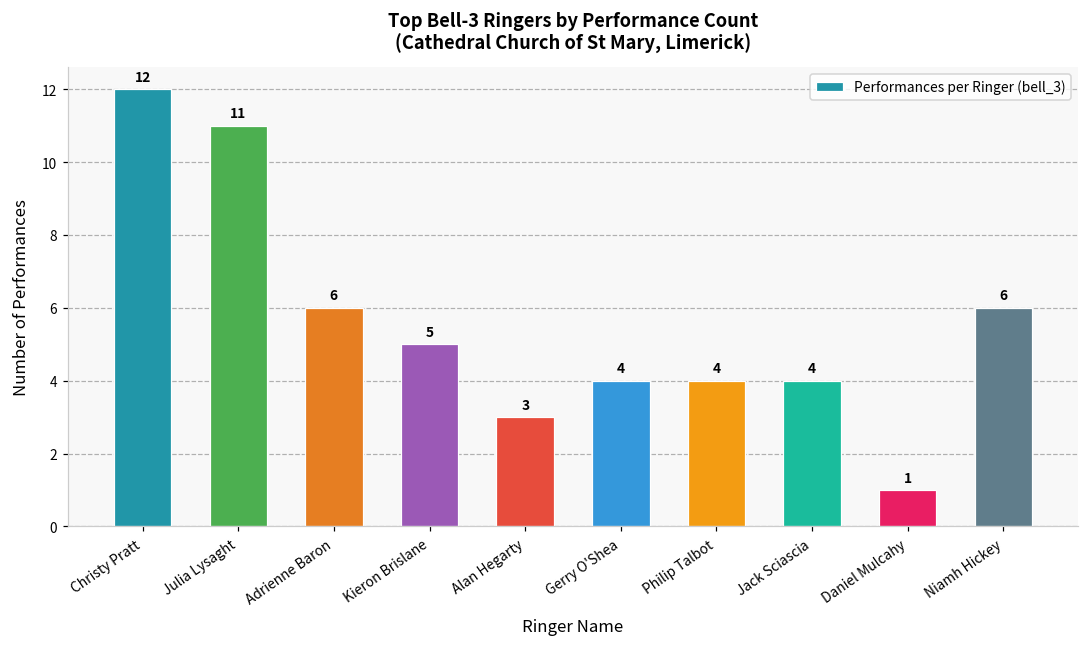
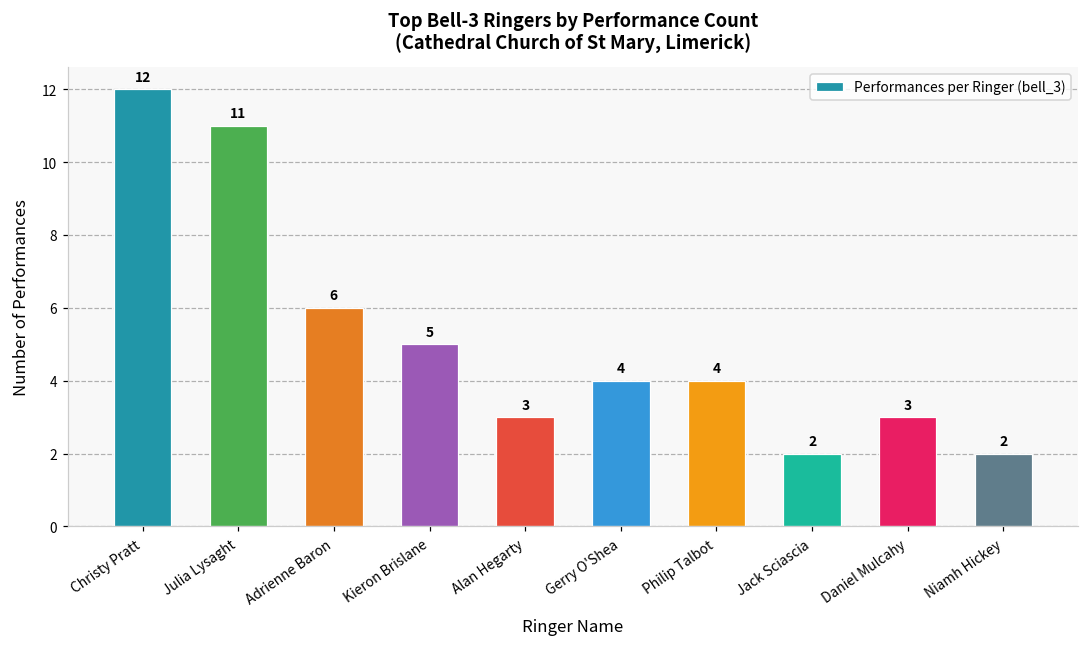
  {
    "Christy Pratt": 12,
    "Julia Lysaght": 11,
    "Adrienne Baron": 6,
    "Kieron Brislane": 5,
    "Alan Hegarty": 3,
    "Gerry O'Shea": 4,
    "Philip Talbot": 4,
-   "Jack Sciascia": 4,
-   "Daniel Mulcahy": 1,
-   "Niamh Hickey": 6
+   "Jack Sciascia": 2,
+   "Daniel Mulcahy": 3,
+   "Niamh Hickey": 2
  }
